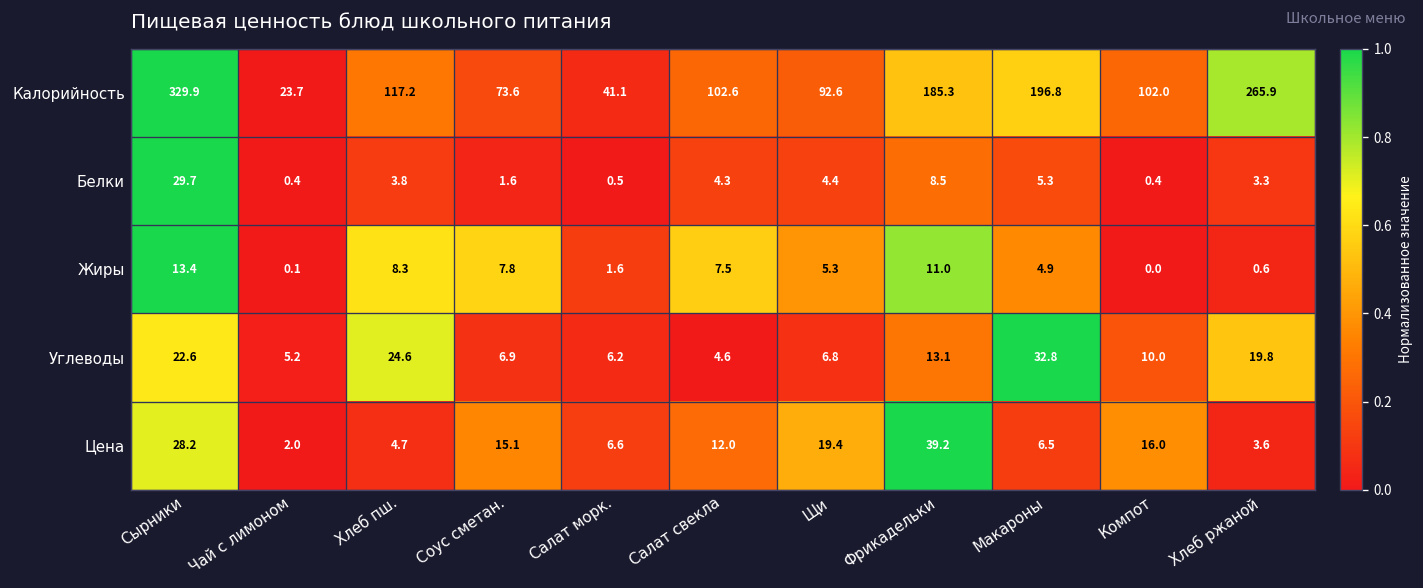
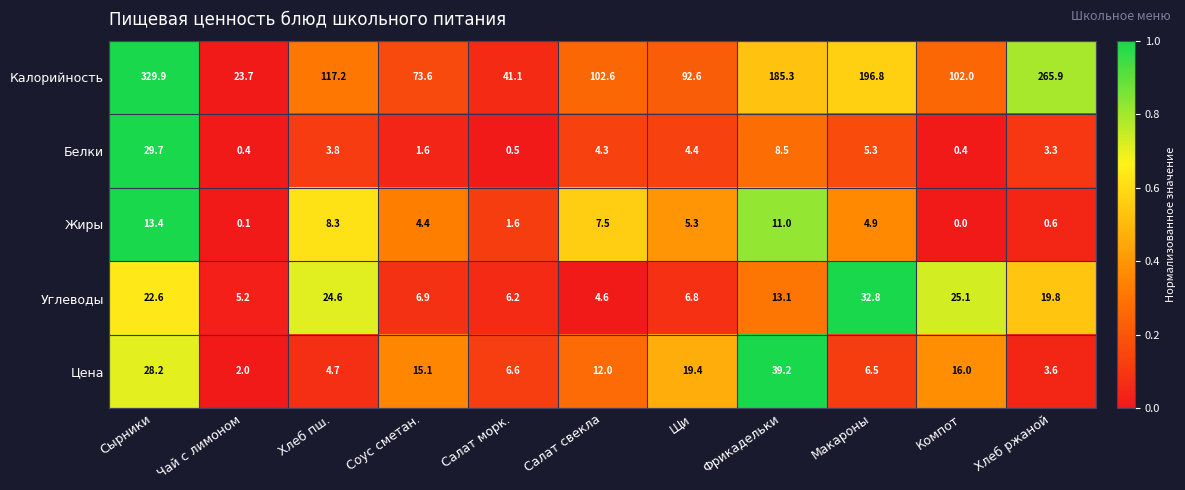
  {
    "Калорийность": {
      "Сырники": 329.9,
      "Чай с лимоном": 23.7,
      "Хлеб пш.": 117.2,
      "Соус сметан.": 73.6,
      "Салат морк.": 41.1,
      "Салат свекла": 102.6,
      "Щи": 92.6,
      "Фрикадельки": 185.3,
      "Макароны": 196.8,
      "Компот": 102.0,
      "Хлеб ржаной": 265.9
    },
    "Белки": {
      "Сырники": 29.7,
      "Чай с лимоном": 0.4,
      "Хлеб пш.": 3.8,
      "Соус сметан.": 1.6,
      "Салат морк.": 0.5,
      "Салат свекла": 4.3,
      "Щи": 4.4,
      "Фрикадельки": 8.5,
      "Макароны": 5.3,
      "Компот": 0.4,
      "Хлеб ржаной": 3.3
    },
    "Жиры": {
      "Сырники": 13.4,
      "Чай с лимоном": 0.1,
      "Хлеб пш.": 8.3,
-     "Соус сметан.": 7.8,
+     "Соус сметан.": 4.4,
      "Салат морк.": 1.6,
      "Салат свекла": 7.5,
      "Щи": 5.3,
      "Фрикадельки": 11.0,
      "Макароны": 4.9,
      "Компот": 0.0,
      "Хлеб ржаной": 0.6
    },
    "Углеводы": {
      "Сырники": 22.6,
      "Чай с лимоном": 5.2,
      "Хлеб пш.": 24.6,
      "Соус сметан.": 6.9,
      "Салат морк.": 6.2,
      "Салат свекла": 4.6,
      "Щи": 6.8,
      "Фрикадельки": 13.1,
      "Макароны": 32.8,
-     "Компот": 10.0,
+     "Компот": 25.1,
      "Хлеб ржаной": 19.8
    },
    "Цена": {
      "Сырники": 28.2,
      "Чай с лимоном": 2.0,
      "Хлеб пш.": 4.7,
      "Соус сметан.": 15.1,
      "Салат морк.": 6.6,
      "Салат свекла": 12.0,
      "Щи": 19.4,
      "Фрикадельки": 39.2,
      "Макароны": 6.5,
      "Компот": 16.0,
      "Хлеб ржаной": 3.6
    }
  }
